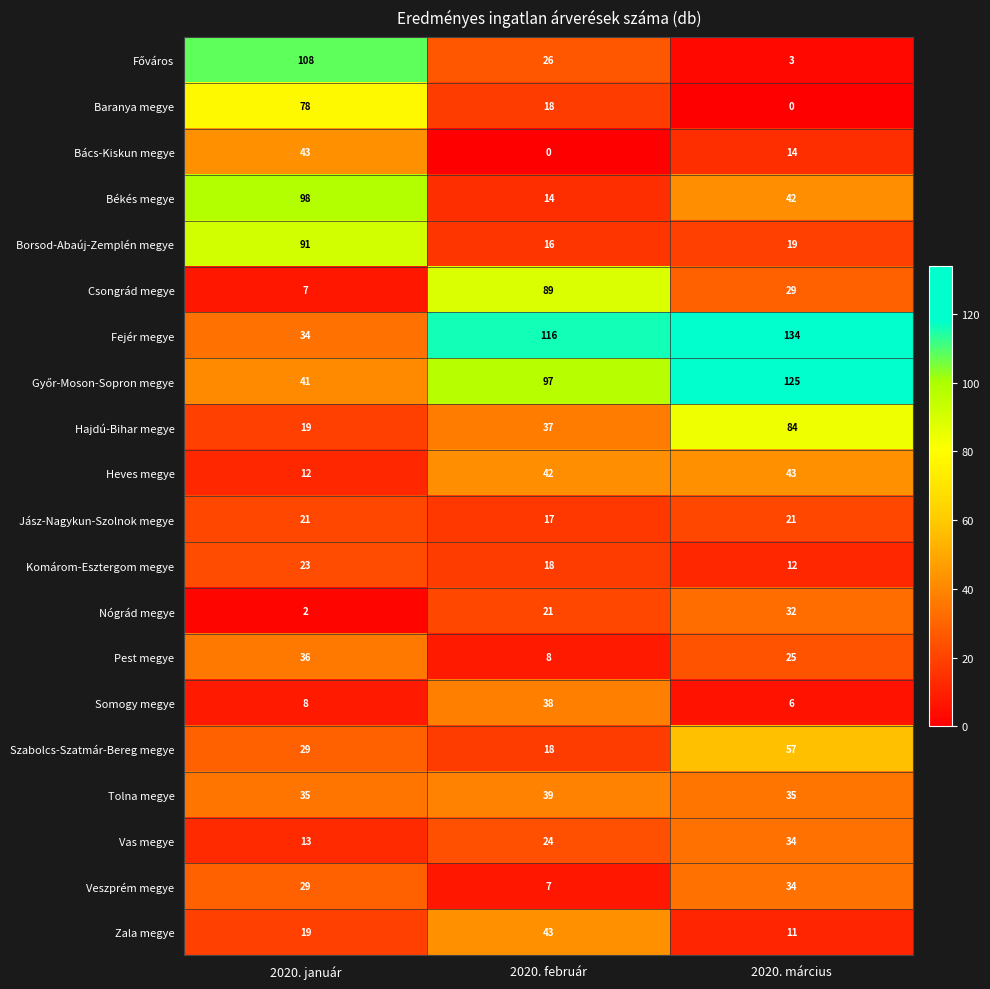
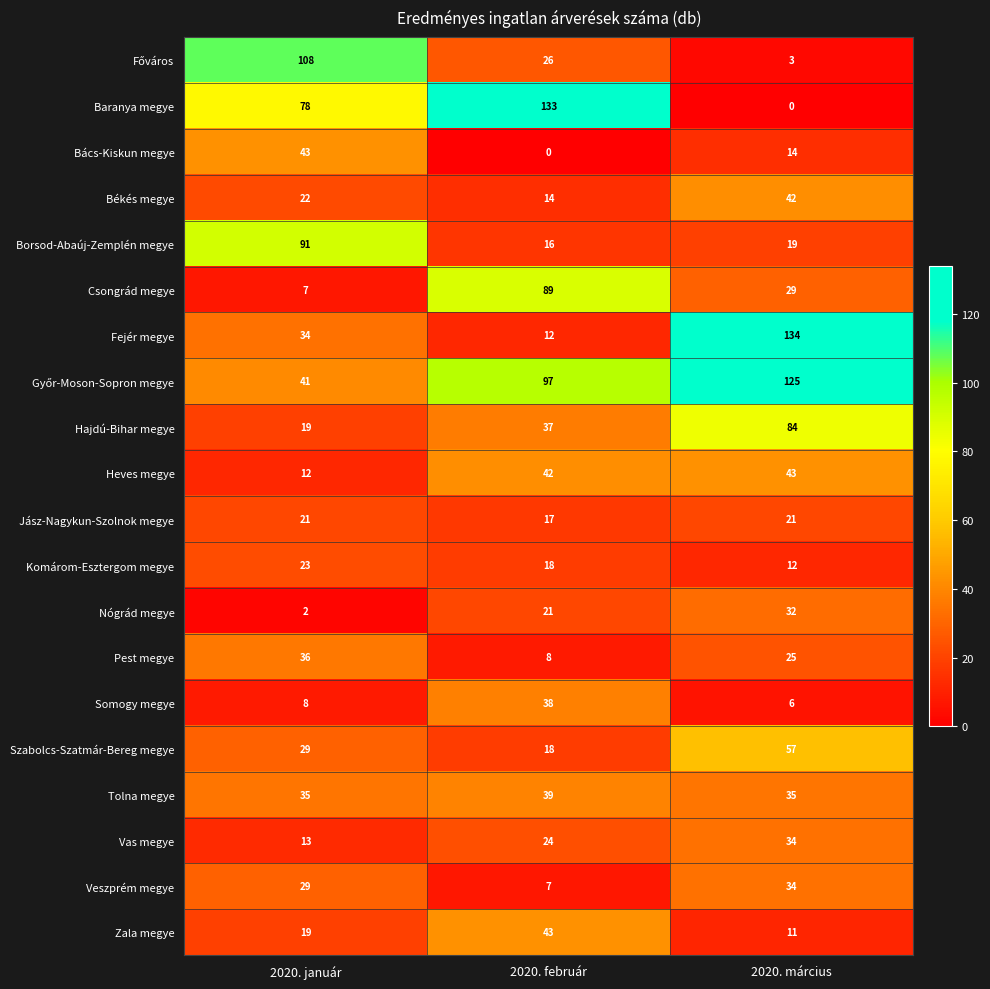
  {
    "Főváros": {
      "2020. január": 108,
      "2020. február": 26,
      "2020. március": 3
    },
    "Baranya megye": {
      "2020. január": 78,
-     "2020. február": 18,
+     "2020. február": 133,
      "2020. március": 0
    },
    "Bács-Kiskun megye": {
      "2020. január": 43,
      "2020. február": 0,
      "2020. március": 14
    },
    "Békés megye": {
-     "2020. január": 98,
+     "2020. január": 22,
      "2020. február": 14,
      "2020. március": 42
    },
    "Borsod-Abaúj-Zemplén megye": {
      "2020. január": 91,
      "2020. február": 16,
      "2020. március": 19
    },
    "Csongrád megye": {
      "2020. január": 7,
      "2020. február": 89,
      "2020. március": 29
    },
    "Fejér megye": {
      "2020. január": 34,
-     "2020. február": 116,
+     "2020. február": 12,
      "2020. március": 134
    },
    "Győr-Moson-Sopron megye": {
      "2020. január": 41,
      "2020. február": 97,
      "2020. március": 125
    },
    "Hajdú-Bihar megye": {
      "2020. január": 19,
      "2020. február": 37,
      "2020. március": 84
    },
    "Heves megye": {
      "2020. január": 12,
      "2020. február": 42,
      "2020. március": 43
    },
    "Jász-Nagykun-Szolnok megye": {
      "2020. január": 21,
      "2020. február": 17,
      "2020. március": 21
    },
    "Komárom-Esztergom megye": {
      "2020. január": 23,
      "2020. február": 18,
      "2020. március": 12
    },
    "Nógrád megye": {
      "2020. január": 2,
      "2020. február": 21,
      "2020. március": 32
    },
    "Pest megye": {
      "2020. január": 36,
      "2020. február": 8,
      "2020. március": 25
    },
    "Somogy megye": {
      "2020. január": 8,
      "2020. február": 38,
      "2020. március": 6
    },
    "Szabolcs-Szatmár-Bereg megye": {
      "2020. január": 29,
      "2020. február": 18,
      "2020. március": 57
    },
    "Tolna megye": {
      "2020. január": 35,
      "2020. február": 39,
      "2020. március": 35
    },
    "Vas megye": {
      "2020. január": 13,
      "2020. február": 24,
      "2020. március": 34
    },
    "Veszprém megye": {
      "2020. január": 29,
      "2020. február": 7,
      "2020. március": 34
    },
    "Zala megye": {
      "2020. január": 19,
      "2020. február": 43,
      "2020. március": 11
    }
  }
